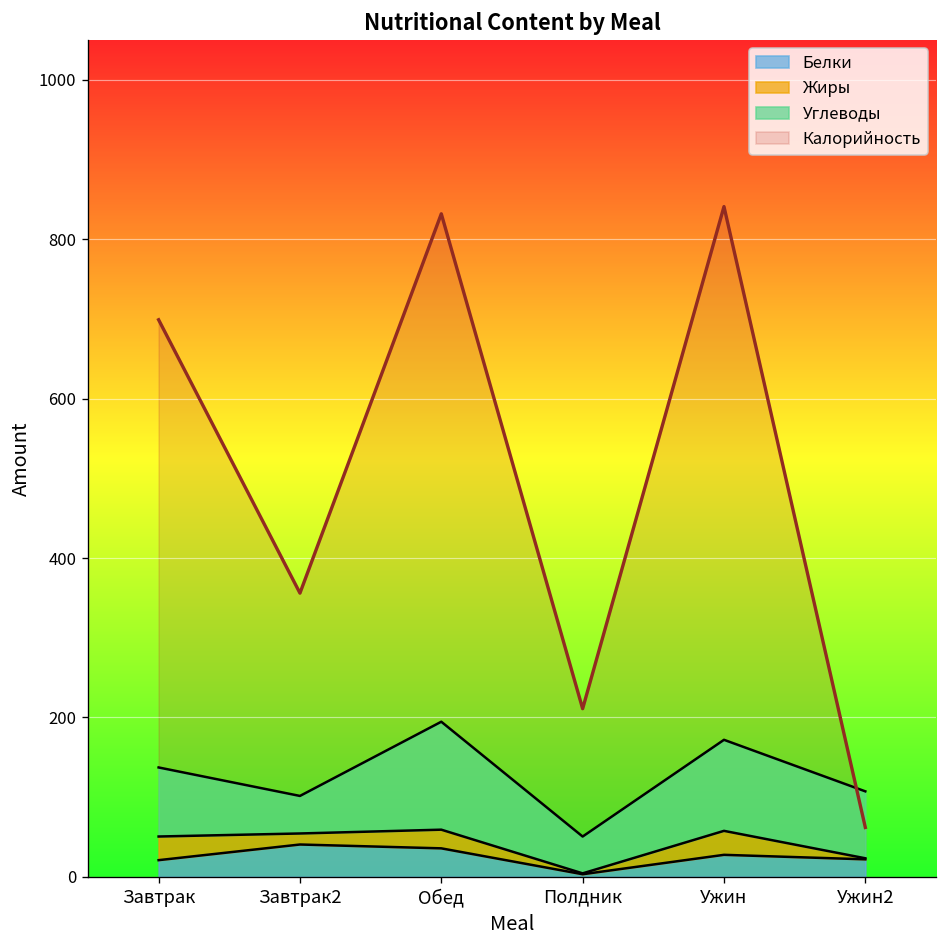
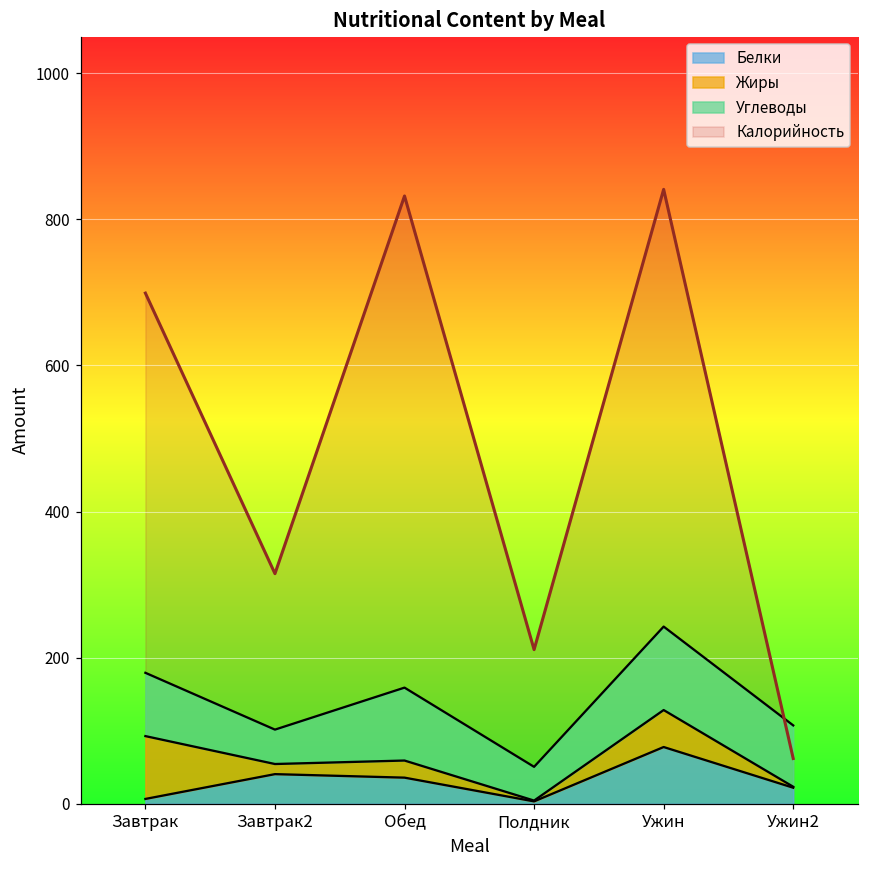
  {
    "Белки": {
-     "Завтрак": 20,
+     "Завтрак": 10,
      "Завтрак2": 40,
      "Обед": 40,
-     "Ужин": 30
+     "Ужин": 80
    },
    "Жиры": {
-     "Завтрак": 30,
+     "Завтрак": 90,
      "Завтрак2": 10,
      "Обед": 20,
-     "Ужин": 30
+     "Ужин": 50
    },
    "Углеводы": {
      "Завтрак": 90,
      "Завтрак2": 50,
-     "Обед": 140,
+     "Обед": 100,
      "Полдник": 50,
      "Ужин": 110,
      "Ужин2": 80
    },
    "Калорийность": {
      "Завтрак": 700,
-     "Завтрак2": 360,
+     "Завтрак2": 320,
      "Обед": 830,
      "Полдник": 210,
      "Ужин": 840,
      "Ужин2": 60
    }
  }
